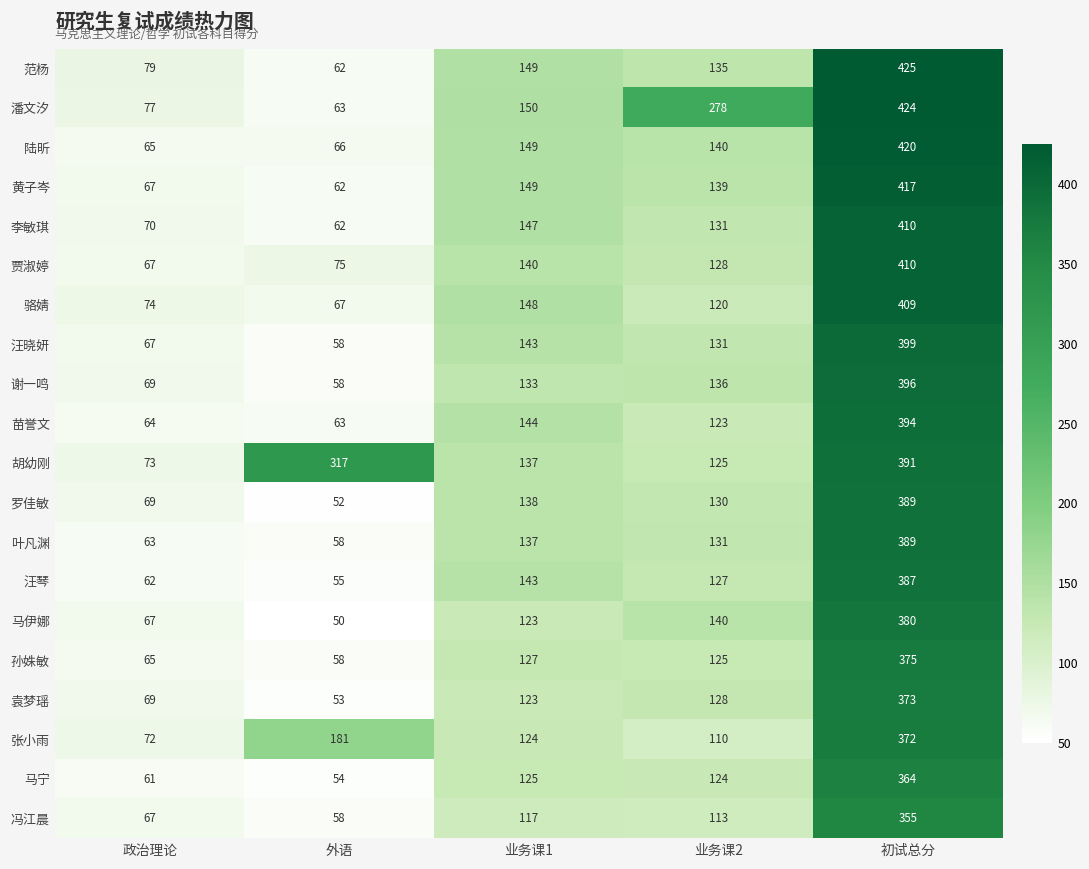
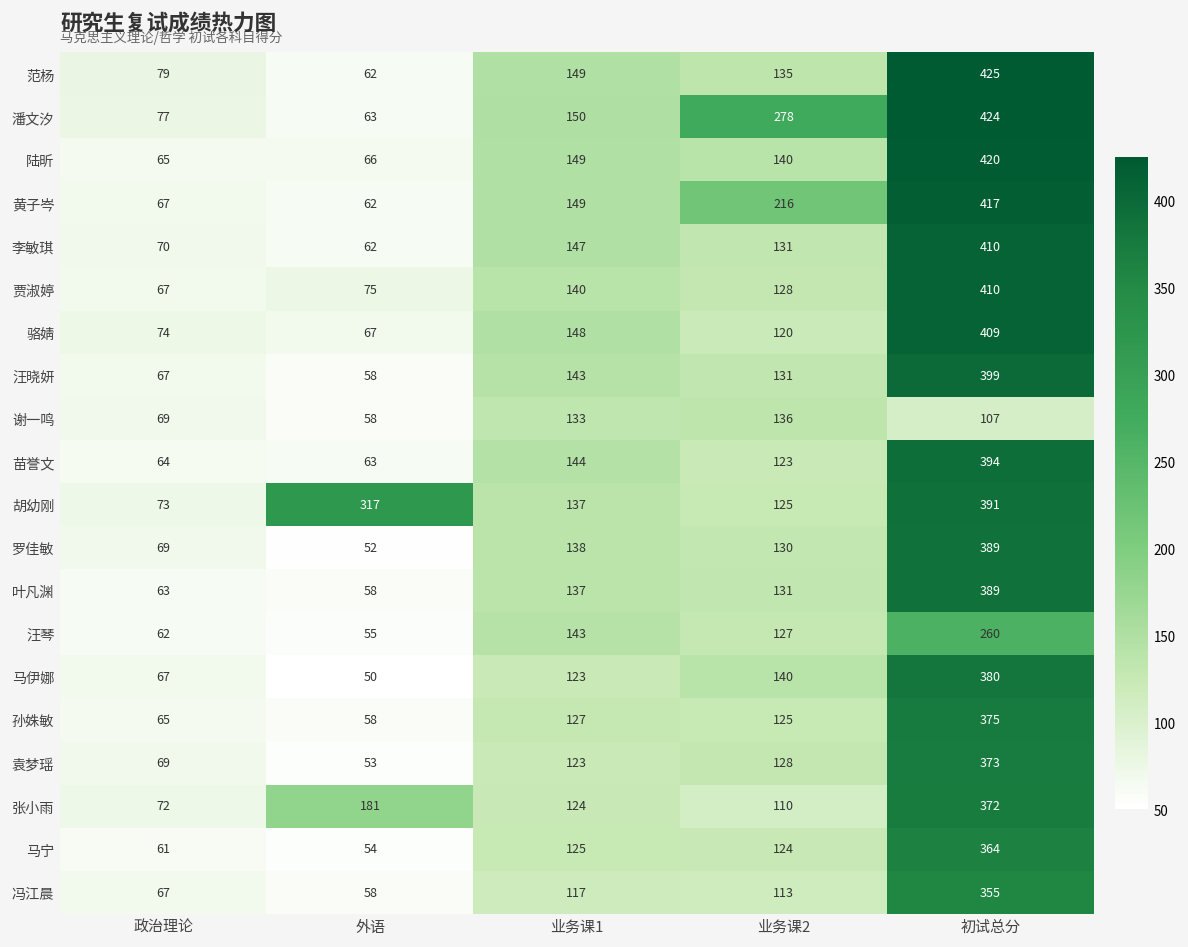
  {
    "范杨": {
      "政治理论": 79,
      "外语": 62,
      "业务课1": 149,
      "业务课2": 135,
      "初试总分": 425
    },
    "潘文汐": {
      "政治理论": 77,
      "外语": 63,
      "业务课1": 150,
      "业务课2": 278,
      "初试总分": 424
    },
    "陆昕": {
      "政治理论": 65,
      "外语": 66,
      "业务课1": 149,
      "业务课2": 140,
      "初试总分": 420
    },
    "黄子岑": {
      "政治理论": 67,
      "外语": 62,
      "业务课1": 149,
-     "业务课2": 139,
+     "业务课2": 216,
      "初试总分": 417
    },
    "李敏琪": {
      "政治理论": 70,
      "外语": 62,
      "业务课1": 147,
      "业务课2": 131,
      "初试总分": 410
    },
    "贾淑婷": {
      "政治理论": 67,
      "外语": 75,
      "业务课1": 140,
      "业务课2": 128,
      "初试总分": 410
    },
    "骆婧": {
      "政治理论": 74,
      "外语": 67,
      "业务课1": 148,
      "业务课2": 120,
      "初试总分": 409
    },
    "汪晓妍": {
      "政治理论": 67,
      "外语": 58,
      "业务课1": 143,
      "业务课2": 131,
      "初试总分": 399
    },
    "谢一鸣": {
      "政治理论": 69,
      "外语": 58,
      "业务课1": 133,
      "业务课2": 136,
-     "初试总分": 396
+     "初试总分": 107
    },
    "苗誉文": {
      "政治理论": 64,
      "外语": 63,
      "业务课1": 144,
      "业务课2": 123,
      "初试总分": 394
    },
    "胡幼刚": {
      "政治理论": 73,
      "外语": 317,
      "业务课1": 137,
      "业务课2": 125,
      "初试总分": 391
    },
    "罗佳敏": {
      "政治理论": 69,
      "外语": 52,
      "业务课1": 138,
      "业务课2": 130,
      "初试总分": 389
    },
    "叶凡渊": {
      "政治理论": 63,
      "外语": 58,
      "业务课1": 137,
      "业务课2": 131,
      "初试总分": 389
    },
    "汪琴": {
      "政治理论": 62,
      "外语": 55,
      "业务课1": 143,
      "业务课2": 127,
-     "初试总分": 387
+     "初试总分": 260
    },
    "马伊娜": {
      "政治理论": 67,
      "外语": 50,
      "业务课1": 123,
      "业务课2": 140,
      "初试总分": 380
    },
    "孙姝敏": {
      "政治理论": 65,
      "外语": 58,
      "业务课1": 127,
      "业务课2": 125,
      "初试总分": 375
    },
    "袁梦瑶": {
      "政治理论": 69,
      "外语": 53,
      "业务课1": 123,
      "业务课2": 128,
      "初试总分": 373
    },
    "张小雨": {
      "政治理论": 72,
      "外语": 181,
      "业务课1": 124,
      "业务课2": 110,
      "初试总分": 372
    },
    "马宁": {
      "政治理论": 61,
      "外语": 54,
      "业务课1": 125,
      "业务课2": 124,
      "初试总分": 364
    },
    "冯江晨": {
      "政治理论": 67,
      "外语": 58,
      "业务课1": 117,
      "业务课2": 113,
      "初试总分": 355
    }
  }
